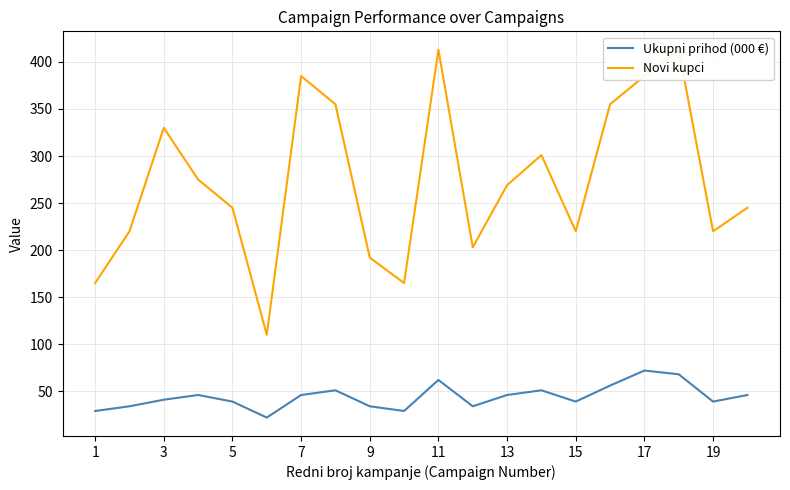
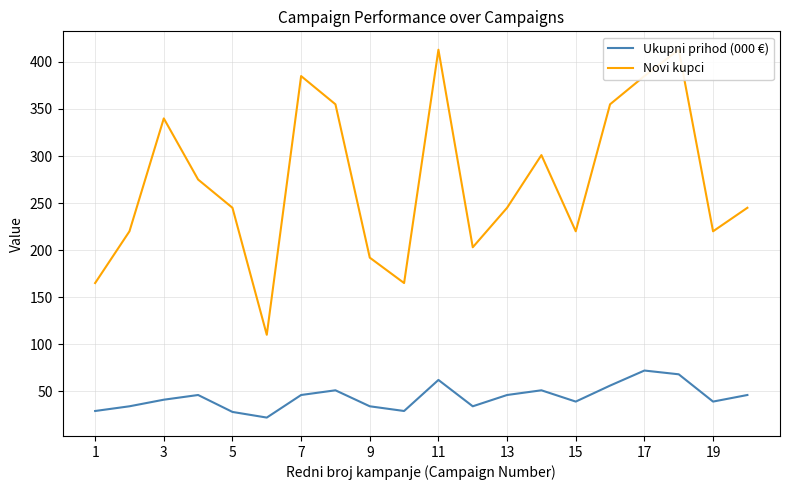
  {
    "Ukupni prihod (000 €)": {
      "1": 30,
      "3": 40,
-     "5": 40,
+     "5": 30,
      "7": 50,
      "9": 30,
      "11": 60,
      "13": 50,
      "15": 40,
      "17": 70,
      "19": 40
    },
    "Novi kupci": {
      "1": 170,
-     "3": 330,
+     "3": 340,
      "5": 250,
      "7": 390,
      "9": 190,
      "11": 410,
-     "13": 270,
+     "13": 250,
      "15": 220,
      "19": 220
    }
  }
